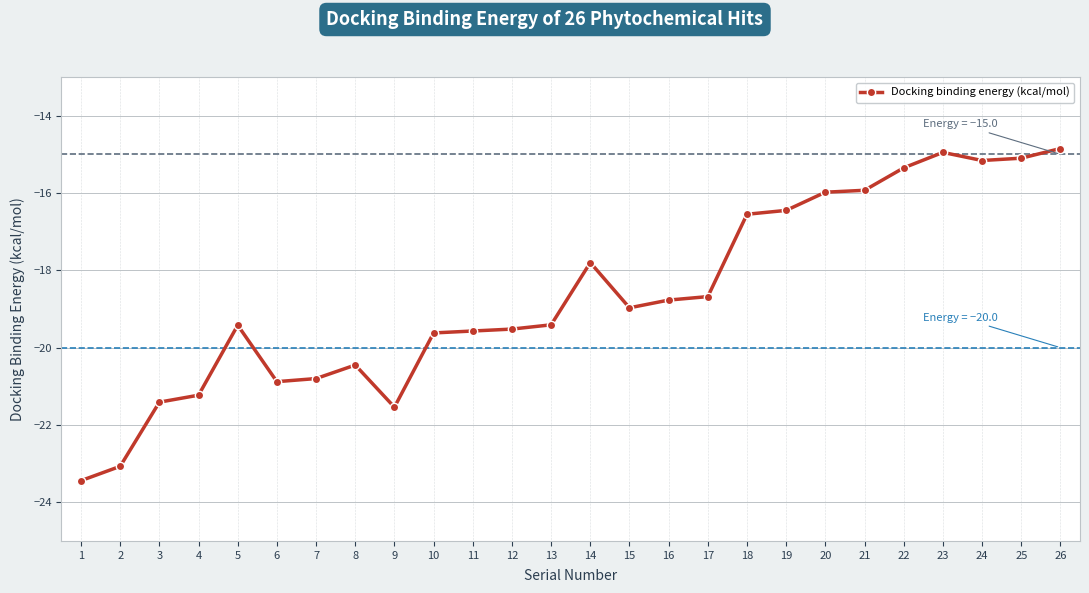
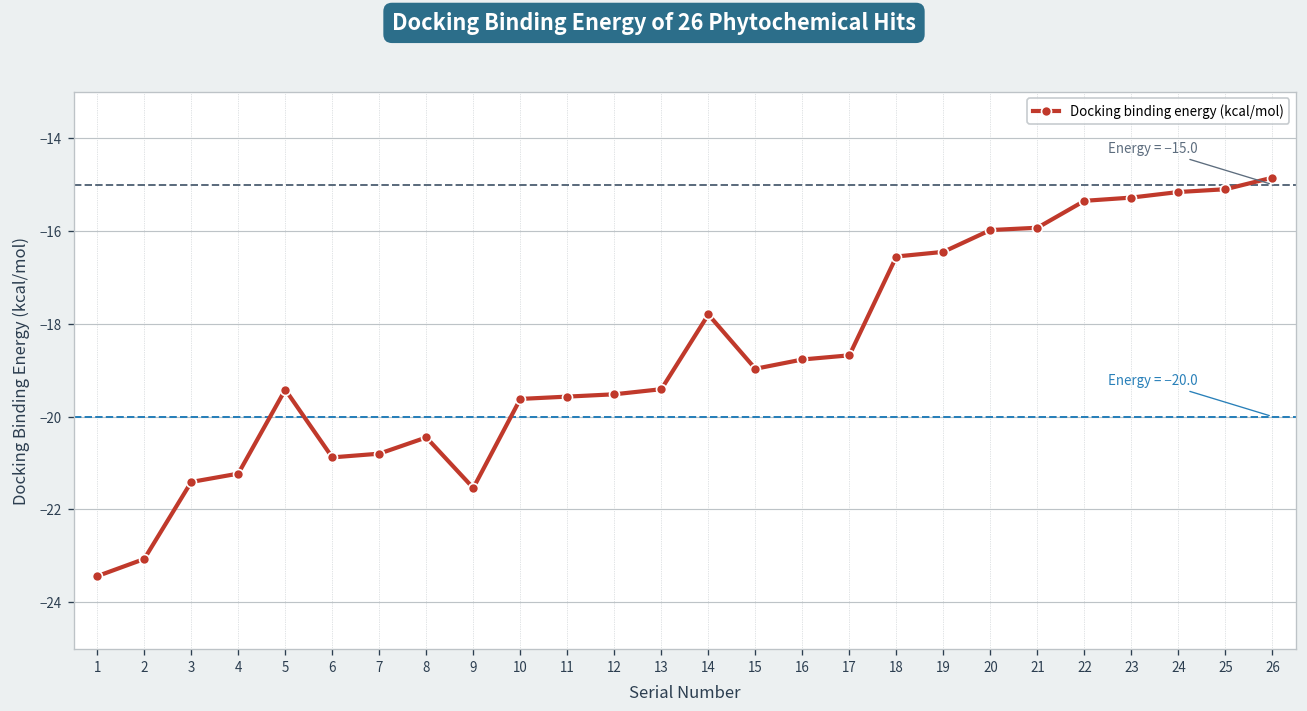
  {
    "1": -23.4,
    "2": -23.1,
    "3": -21.4,
    "4": -21.2,
    "5": -19.4,
    "6": -20.9,
    "7": -20.8,
    "8": -20.5,
    "9": -21.5,
    "10": -19.6,
    "11": -19.6,
    "12": -19.5,
    "13": -19.4,
    "14": -17.8,
    "15": -19.0,
    "16": -18.8,
    "17": -18.7,
    "18": -16.6,
    "19": -16.5,
    "20": -16.0,
    "21": -15.9,
    "22": -15.4,
-   "23": -15.0,
+   "23": -15.3,
    "24": -15.2,
    "25": -15.1
  }
